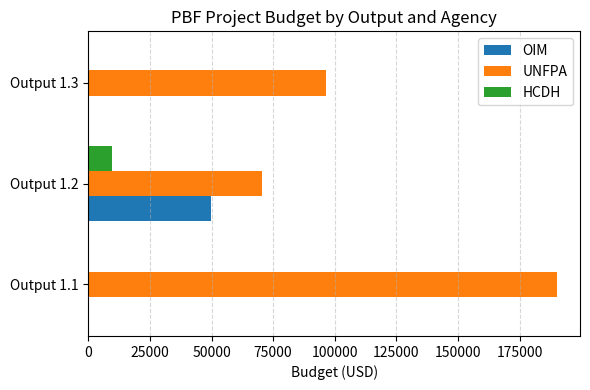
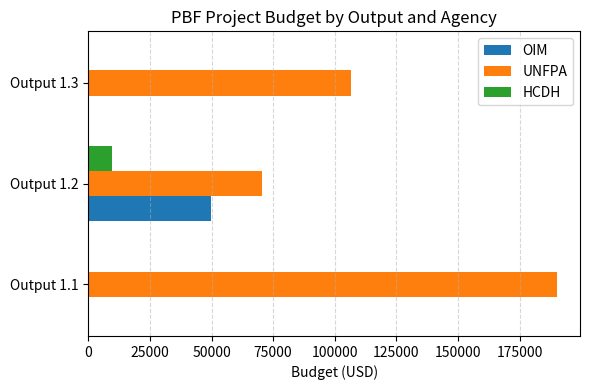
  {
    "OIM": {
      "Output 1.3": 0,
      "Output 1.2": 50000,
      "Output 1.1": 0
    },
    "UNFPA": {
-     "Output 1.3": 97000,
+     "Output 1.3": 107000,
      "Output 1.2": 70000,
      "Output 1.1": 190000
    },
    "HCDH": {
      "Output 1.3": 0,
      "Output 1.2": 10000,
      "Output 1.1": 0
    }
  }
